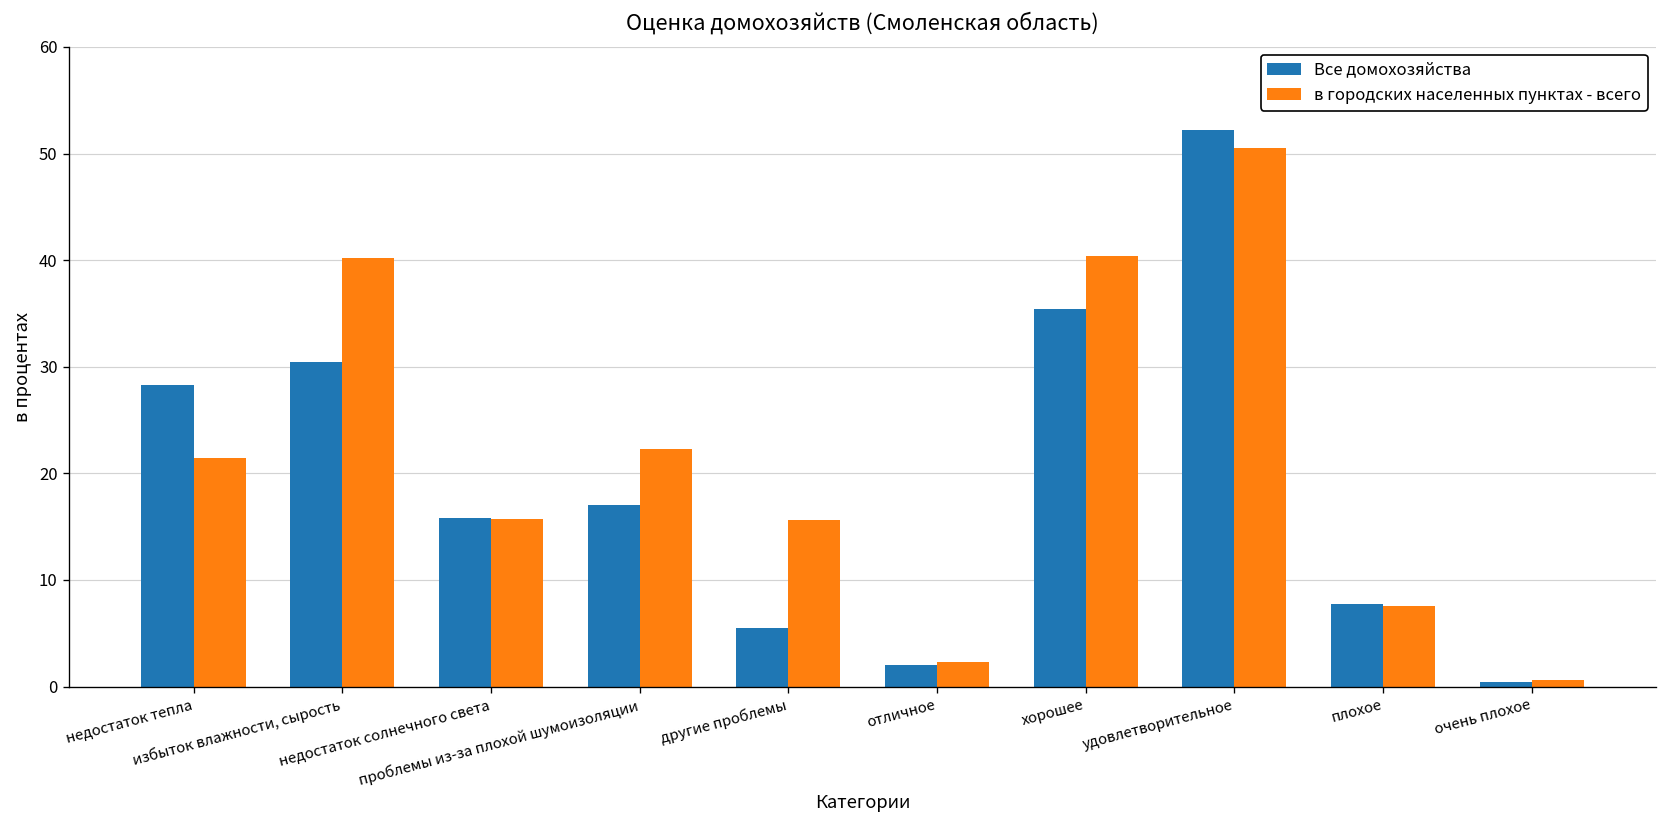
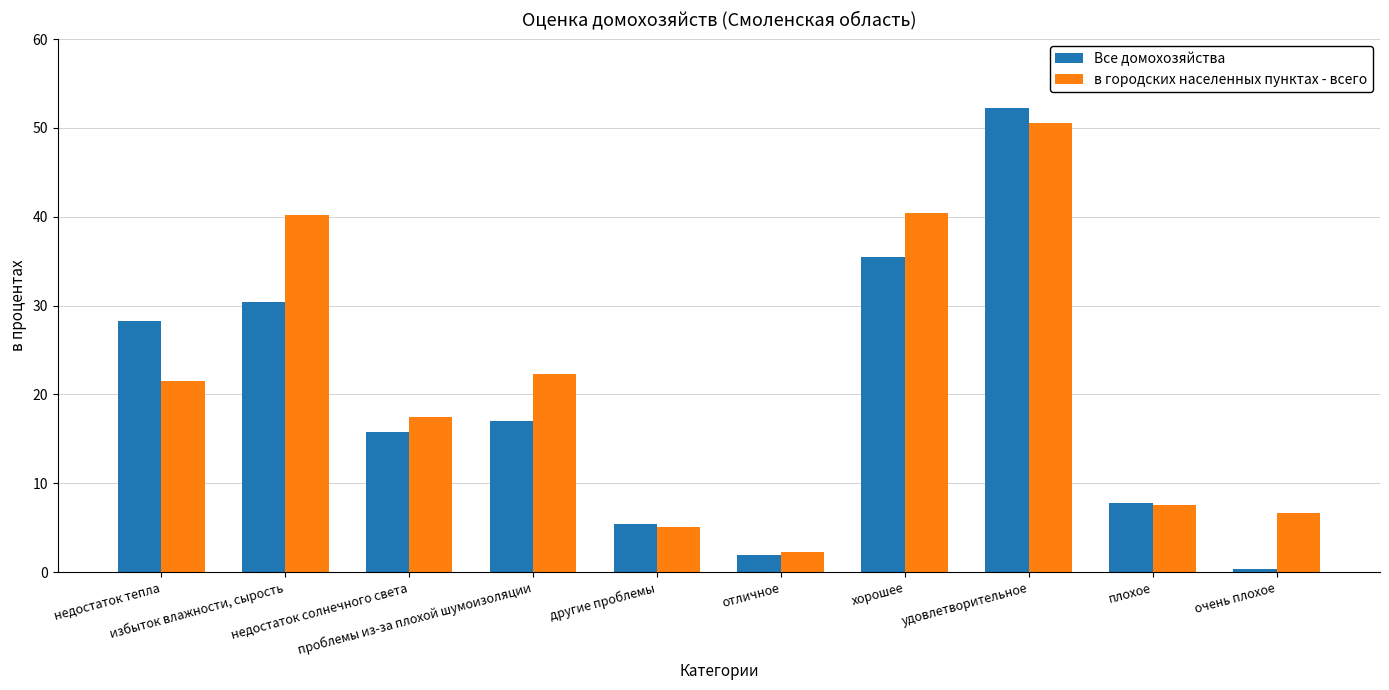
  {
    "Все домохозяйства": {
      "недостаток тепла": 28,
      "избыток влажности, сырость": 30,
      "недостаток солнечного света": 16,
      "проблемы из-за плохой шумоизоляции": 17,
      "другие проблемы": 5,
      "отличное": 2,
      "хорошее": 35,
      "удовлетворительное": 52,
      "плохое": 8,
      "очень плохое": 0
    },
    "в городских населенных пунктах - всего": {
      "недостаток тепла": 21,
      "избыток влажности, сырость": 40,
-     "недостаток солнечного света": 16,
+     "недостаток солнечного света": 17,
      "проблемы из-за плохой шумоизоляции": 22,
-     "другие проблемы": 16,
+     "другие проблемы": 5,
      "отличное": 2,
      "хорошее": 40,
      "удовлетворительное": 51,
      "плохое": 8,
-     "очень плохое": 1
+     "очень плохое": 7
    }
  }
